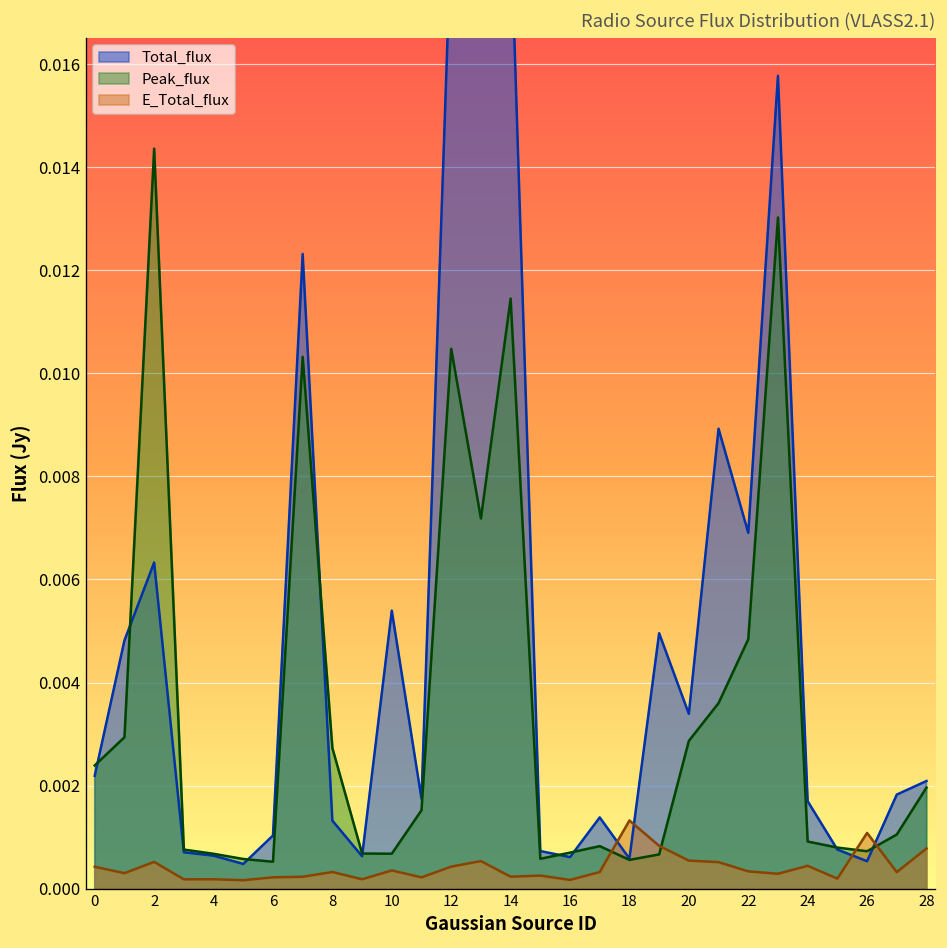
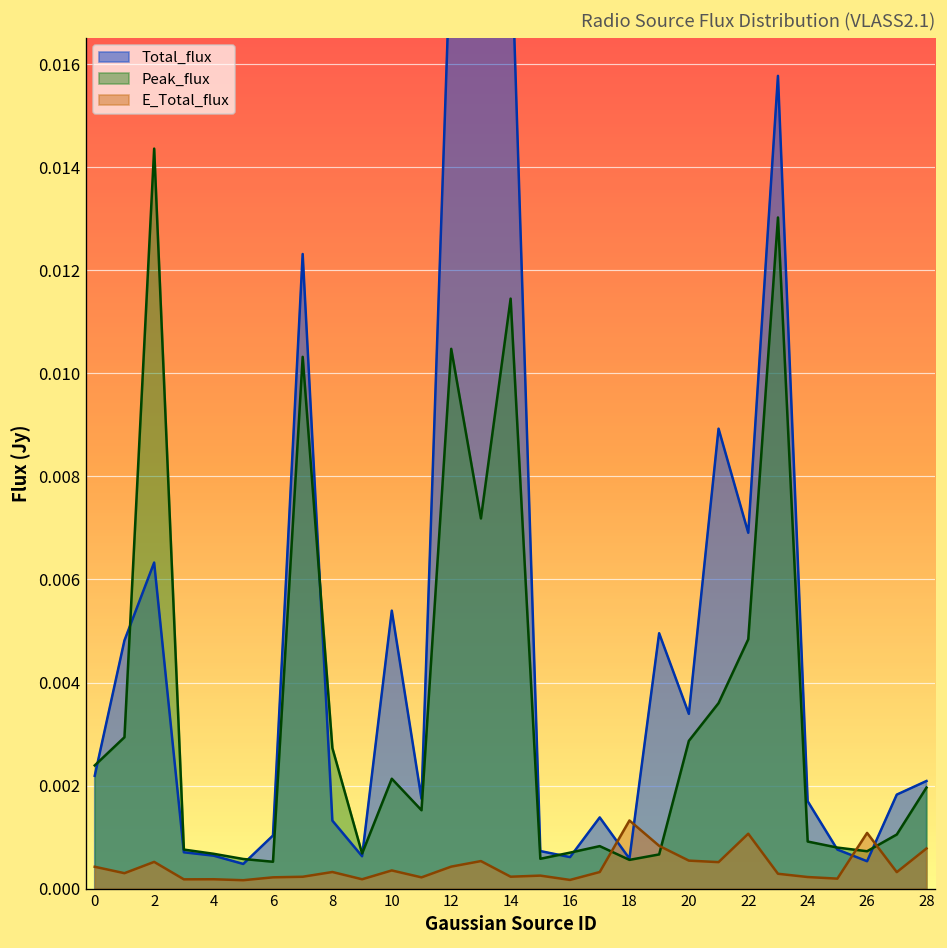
  {
    "Total_flux": {
      "0": 0.0022,
      "2": 0.0063,
      "6": 0.0010,
      "8": 0.0013,
      "10": 0.0054,
      "16": 0.0006,
      "20": 0.0034,
      "22": 0.0069,
      "24": 0.0017,
      "26": 0.0005,
      "28": 0.0021
    },
    "Peak_flux": {
      "0": 0.0024,
      "2": 0.0144,
      "6": 0.0005,
      "8": 0.0027,
-     "10": 0.0007,
+     "10": 0.0021,
      "12": 0.0105,
      "14": 0.0115,
      "16": 0.0007,
      "20": 0.0029,
      "22": 0.0048,
      "24": 0.0009,
      "26": 0.0007,
      "28": 0.0020
    },
    "E_Total_flux": {
      "0": 0.0004,
      "2": 0.0005,
      "4": 0.0002,
      "6": 0.0002,
      "8": 0.0003,
      "10": 0.0004,
      "12": 0.0004,
      "14": 0.0002,
      "16": 0.0002,
      "18": 0.0013,
      "20": 0.0005,
-     "22": 0.0003,
-     "24": 0.0004,
+     "22": 0.0011,
+     "24": 0.0002,
      "26": 0.0011,
      "28": 0.0008
    }
  }
